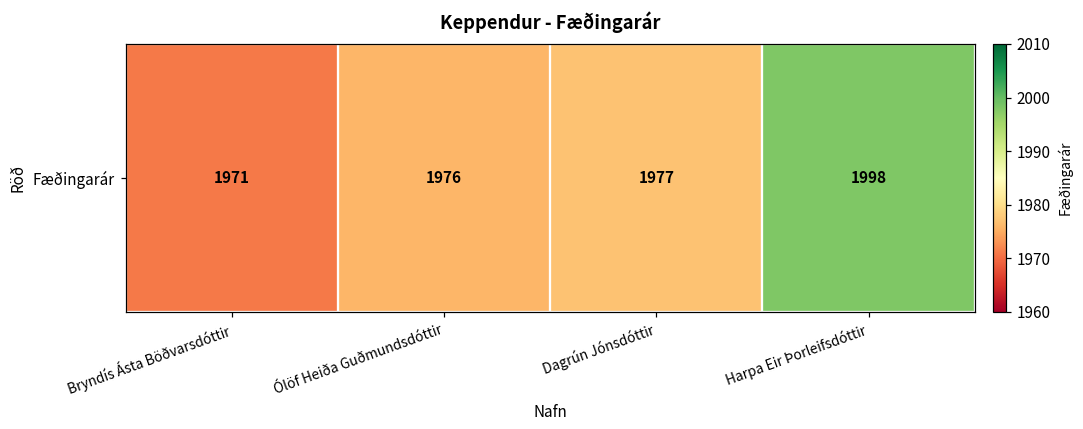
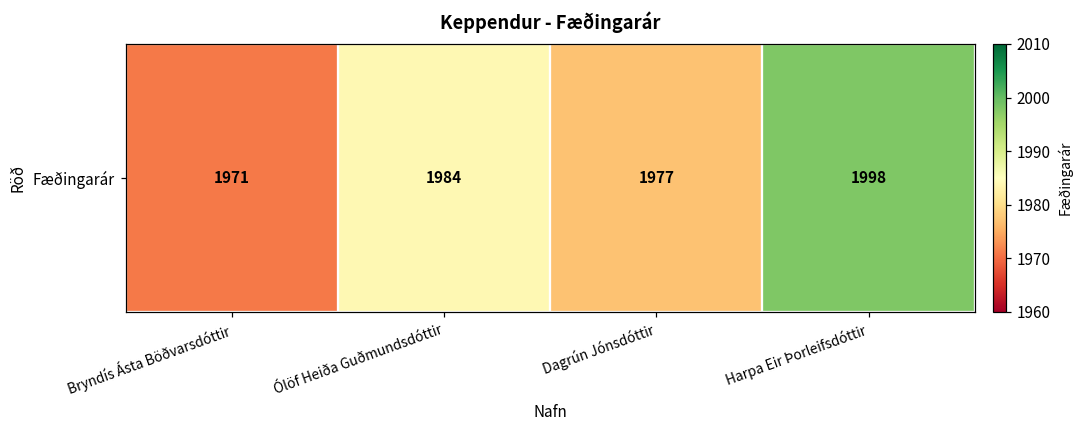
  {
    "Fæðingarár": {
      "Bryndís Ásta Böðvarsdóttir": 1971,
-     "Ólöf Heiða Guðmundsdóttir": 1976,
+     "Ólöf Heiða Guðmundsdóttir": 1984,
      "Dagrún Jónsdóttir": 1977,
      "Harpa Eir Þorleifsdóttir": 1998
    }
  }
